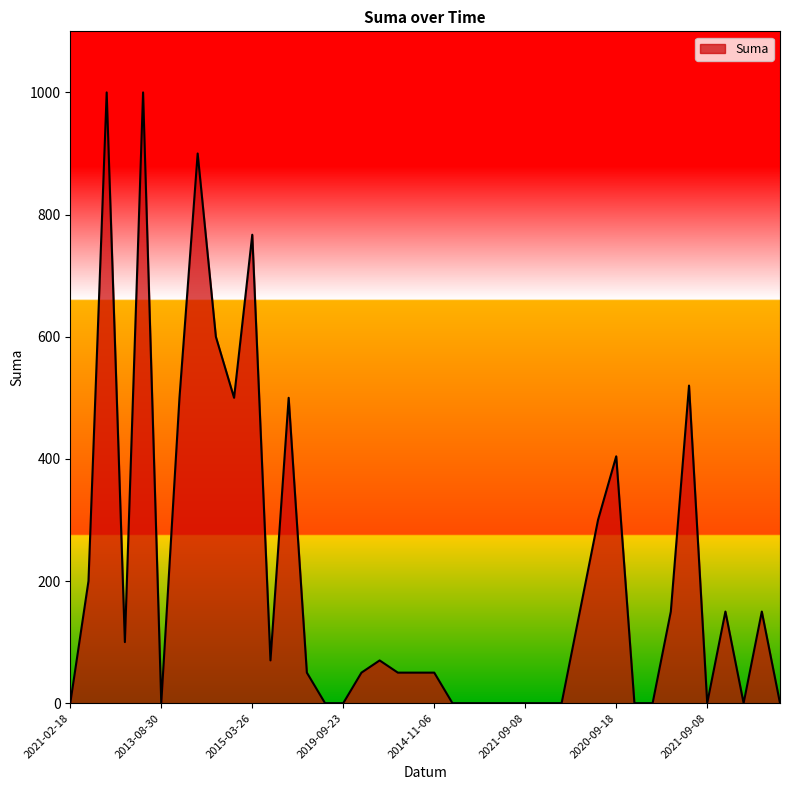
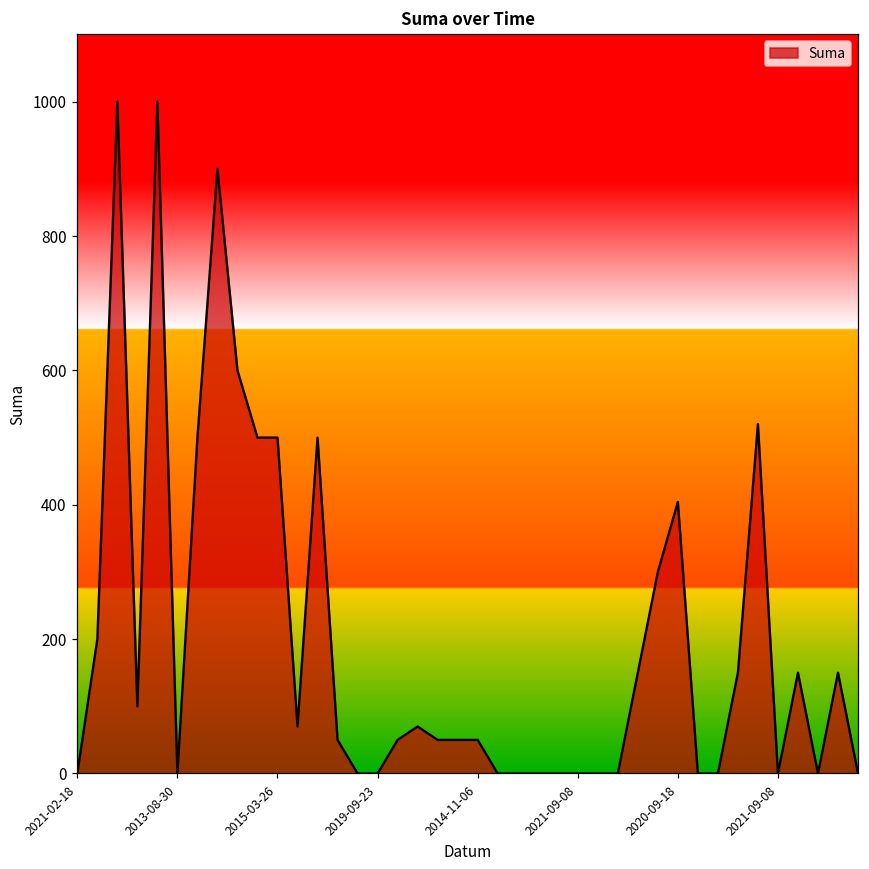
  {
    "2021-02-18": 0,
    "2013-08-30": 0,
-   "2015-03-26": 770,
+   "2015-03-26": 500,
    "2019-09-23": 0,
    "2020-09-18": 400
  }
